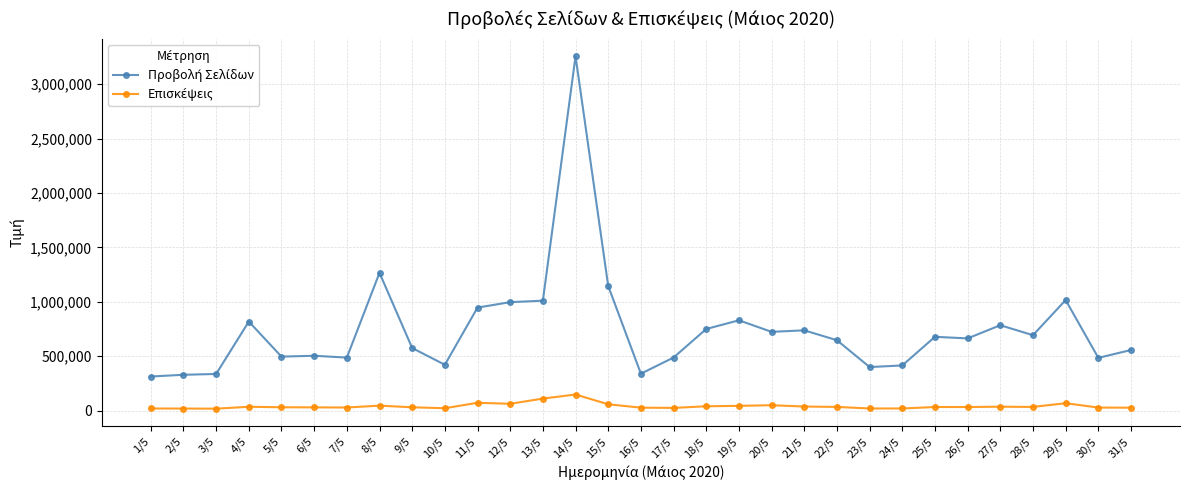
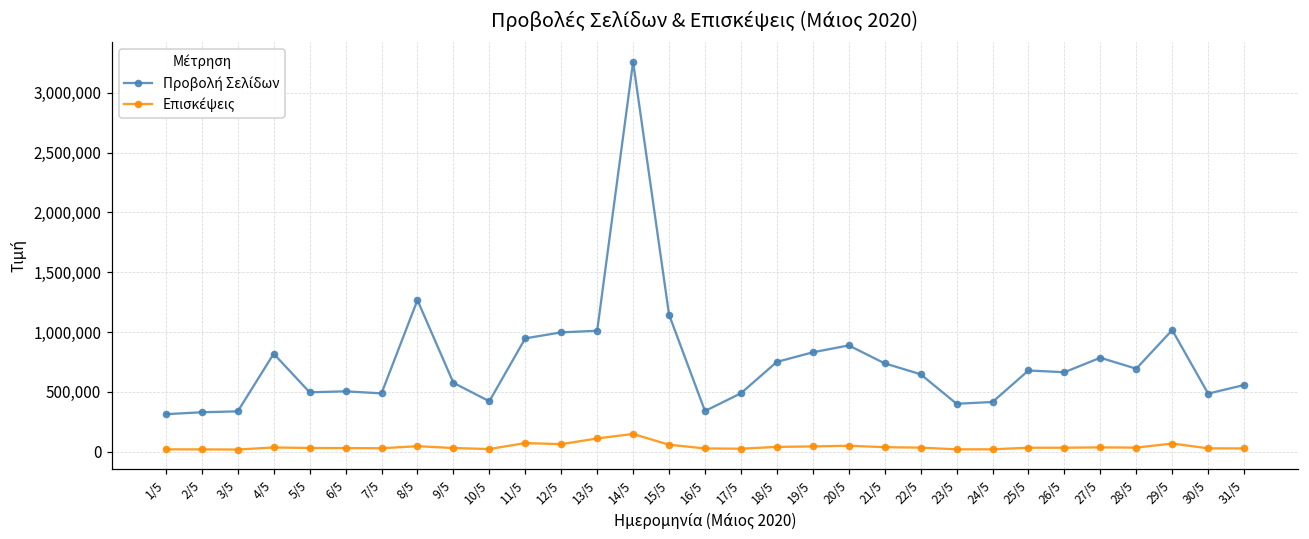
  {
    "Προβολή Σελίδων": {
      "1/5": "310,000",
      "2/5": "330,000",
      "3/5": "340,000",
      "4/5": "820,000",
      "5/5": "500,000",
      "6/5": "500,000",
      "7/5": "490,000",
      "8/5": "1,270,000",
      "9/5": "580,000",
      "10/5": "420,000",
      "11/5": "950,000",
      "12/5": "1,000,000",
      "13/5": "1,010,000",
      "14/5": "3,260,000",
      "15/5": "1,150,000",
      "16/5": "340,000",
      "17/5": "490,000",
      "18/5": "750,000",
      "19/5": "830,000",
-     "20/5": "720,000",
+     "20/5": "890,000",
      "21/5": "740,000",
      "22/5": "650,000",
      "23/5": "400,000",
      "24/5": "420,000",
      "25/5": "680,000",
      "26/5": "660,000",
      "27/5": "790,000",
      "28/5": "690,000",
      "29/5": "1,020,000",
      "30/5": "490,000",
      "31/5": "560,000"
    },
    "Επισκέψεις": {
      "1/5": "20,000",
      "2/5": "20,000",
      "3/5": "20,000",
      "4/5": "40,000",
      "5/5": "30,000",
      "6/5": "30,000",
      "7/5": "30,000",
      "8/5": "50,000",
      "9/5": "30,000",
      "10/5": "20,000",
      "11/5": "70,000",
      "12/5": "60,000",
      "13/5": "110,000",
      "14/5": "150,000",
      "15/5": "60,000",
      "16/5": "30,000",
      "17/5": "30,000",
      "18/5": "40,000",
      "19/5": "40,000",
      "20/5": "50,000",
      "21/5": "40,000",
      "22/5": "30,000",
      "23/5": "20,000",
      "24/5": "20,000",
      "25/5": "30,000",
      "26/5": "30,000",
      "27/5": "40,000",
      "28/5": "30,000",
      "29/5": "70,000",
      "30/5": "30,000",
      "31/5": "30,000"
    }
  }
